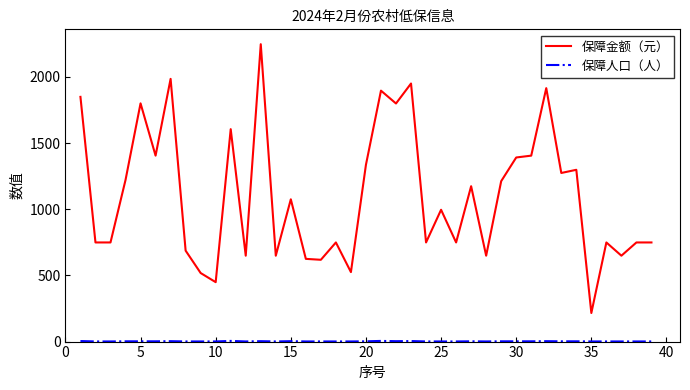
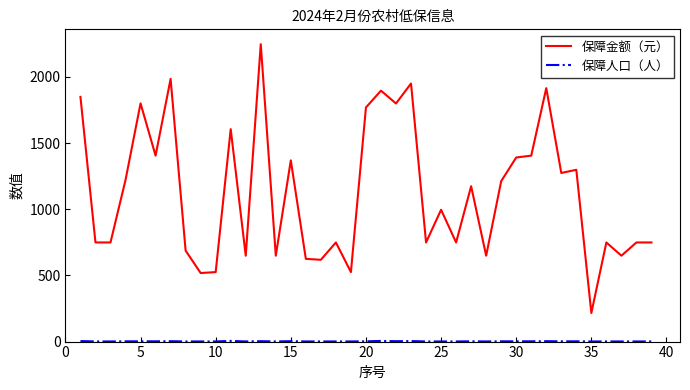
  {
    "保障金额（元）": {
      "5": 1800,
-     "10": 450,
-     "15": 1080,
-     "20": 1340,
+     "10": 530,
+     "15": 1370,
+     "20": 1770,
      "25": 1000,
      "30": 1390,
      "35": 220
    },
    "保障人口（人）": {
      "5": 0,
      "10": 0,
      "15": 0,
      "20": 0,
      "25": 0,
      "30": 0,
      "35": 0
    }
  }
